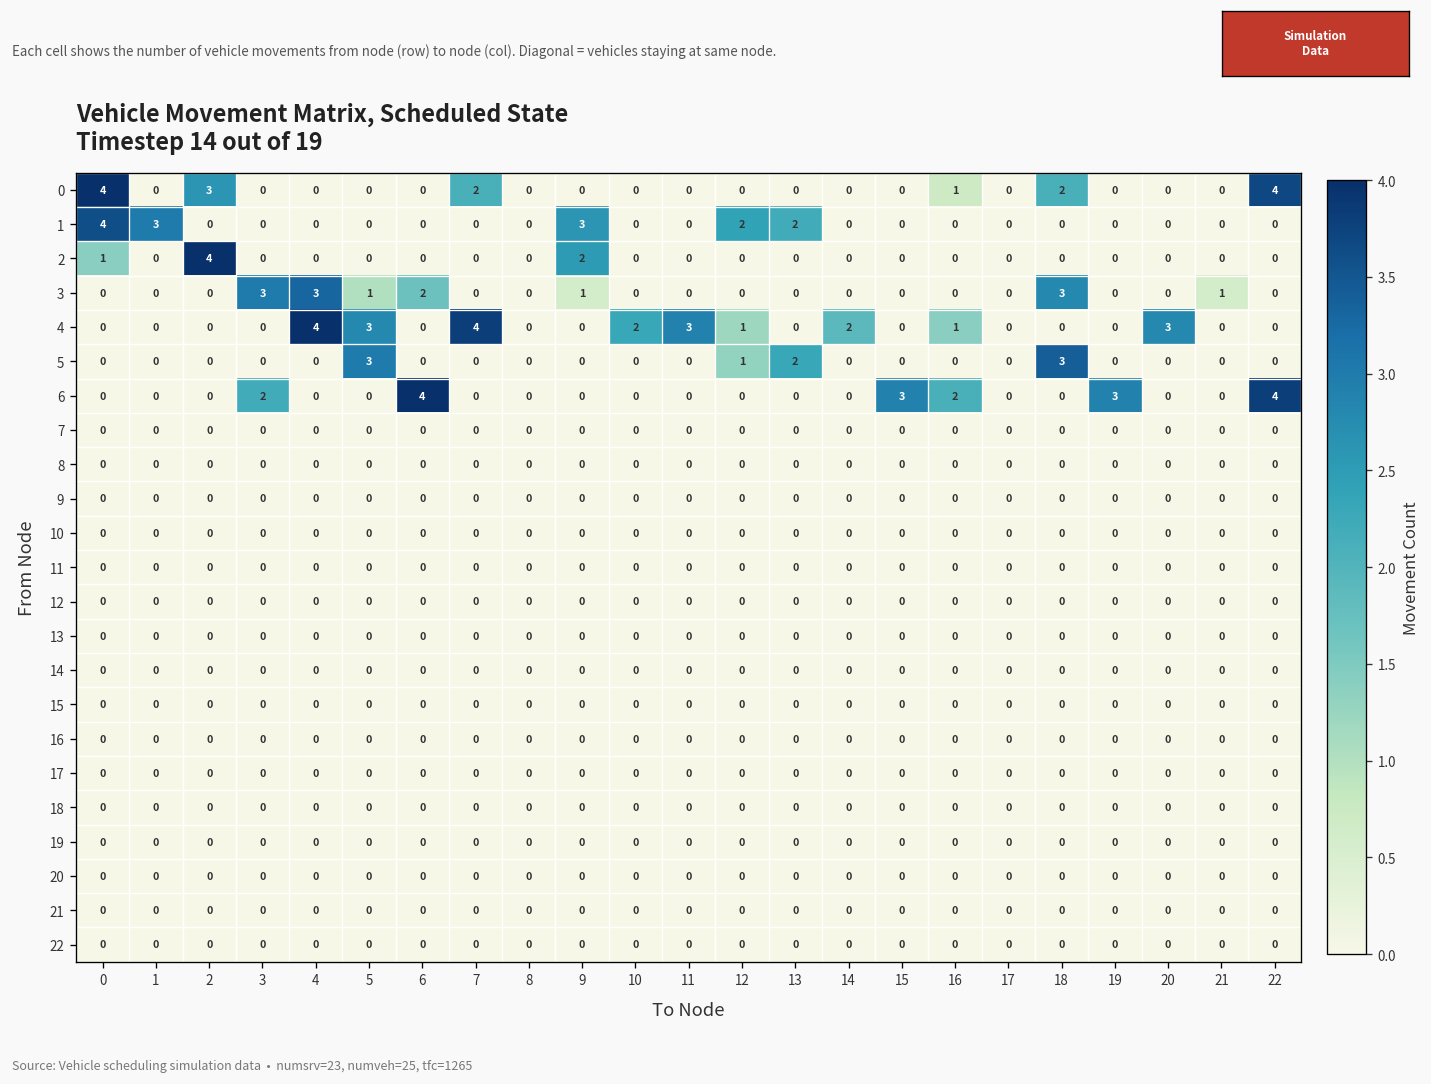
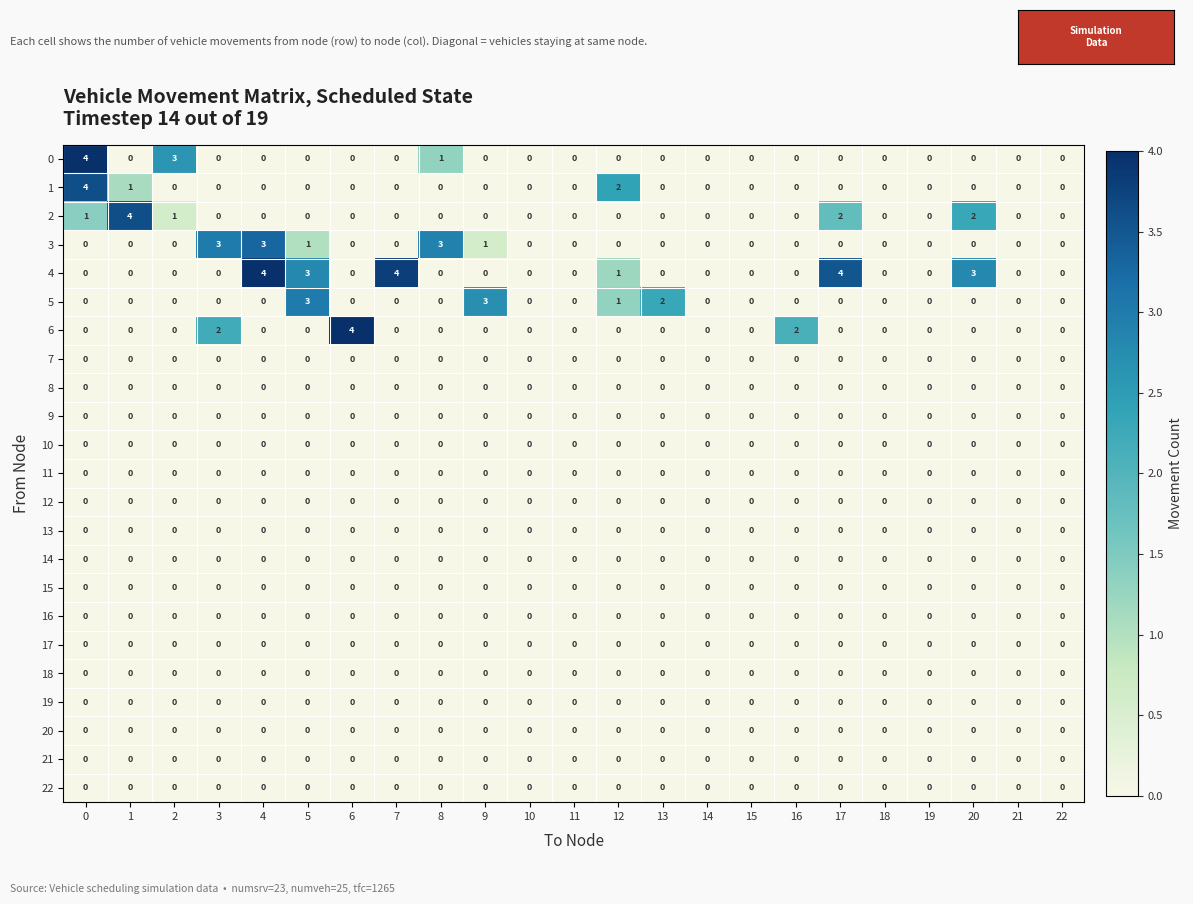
  {
    "0": {
      "0": 4,
      "1": 0,
      "2": 3,
      "3": 0,
      "4": 0,
      "5": 0,
      "6": 0,
-     "7": 2,
-     "8": 0,
+     "7": 0,
+     "8": 1,
      "9": 0,
      "10": 0,
      "11": 0,
      "12": 0,
      "13": 0,
      "14": 0,
      "15": 0,
-     "16": 1,
+     "16": 0,
      "17": 0,
-     "18": 2,
+     "18": 0,
      "19": 0,
      "20": 0,
      "21": 0,
-     "22": 4
+     "22": 0
    },
    "1": {
      "0": 4,
-     "1": 3,
+     "1": 1,
      "2": 0,
      "3": 0,
      "4": 0,
      "5": 0,
      "6": 0,
      "7": 0,
      "8": 0,
-     "9": 3,
+     "9": 0,
      "10": 0,
      "11": 0,
      "12": 2,
-     "13": 2,
+     "13": 0,
      "14": 0,
      "15": 0,
      "16": 0,
      "17": 0,
      "18": 0,
      "19": 0,
      "20": 0,
      "21": 0,
      "22": 0
    },
    "2": {
      "0": 1,
-     "1": 0,
-     "2": 4,
+     "1": 4,
+     "2": 1,
      "3": 0,
      "4": 0,
      "5": 0,
      "6": 0,
      "7": 0,
      "8": 0,
-     "9": 2,
+     "9": 0,
      "10": 0,
      "11": 0,
      "12": 0,
      "13": 0,
      "14": 0,
      "15": 0,
      "16": 0,
-     "17": 0,
+     "17": 2,
      "18": 0,
      "19": 0,
-     "20": 0,
+     "20": 2,
      "21": 0,
      "22": 0
    },
    "3": {
      "0": 0,
      "1": 0,
      "2": 0,
      "3": 3,
      "4": 3,
      "5": 1,
-     "6": 2,
+     "6": 0,
      "7": 0,
-     "8": 0,
+     "8": 3,
      "9": 1,
      "10": 0,
      "11": 0,
      "12": 0,
      "13": 0,
      "14": 0,
      "15": 0,
      "16": 0,
      "17": 0,
-     "18": 3,
+     "18": 0,
      "19": 0,
      "20": 0,
-     "21": 1,
+     "21": 0,
      "22": 0
    },
    "4": {
      "0": 0,
      "1": 0,
      "2": 0,
      "3": 0,
      "4": 4,
      "5": 3,
      "6": 0,
      "7": 4,
      "8": 0,
      "9": 0,
-     "10": 2,
-     "11": 3,
+     "10": 0,
+     "11": 0,
      "12": 1,
      "13": 0,
-     "14": 2,
+     "14": 0,
      "15": 0,
-     "16": 1,
-     "17": 0,
+     "16": 0,
+     "17": 4,
      "18": 0,
      "19": 0,
      "20": 3,
      "21": 0,
      "22": 0
    },
    "5": {
      "0": 0,
      "1": 0,
      "2": 0,
      "3": 0,
      "4": 0,
      "5": 3,
      "6": 0,
      "7": 0,
      "8": 0,
-     "9": 0,
+     "9": 3,
      "10": 0,
      "11": 0,
      "12": 1,
      "13": 2,
      "14": 0,
      "15": 0,
      "16": 0,
      "17": 0,
-     "18": 3,
+     "18": 0,
      "19": 0,
      "20": 0,
      "21": 0,
      "22": 0
    },
    "6": {
      "0": 0,
      "1": 0,
      "2": 0,
      "3": 2,
      "4": 0,
      "5": 0,
      "6": 4,
      "7": 0,
      "8": 0,
      "9": 0,
      "10": 0,
      "11": 0,
      "12": 0,
      "13": 0,
      "14": 0,
-     "15": 3,
+     "15": 0,
      "16": 2,
      "17": 0,
      "18": 0,
-     "19": 3,
+     "19": 0,
      "20": 0,
      "21": 0,
-     "22": 4
+     "22": 0
    }
  }
